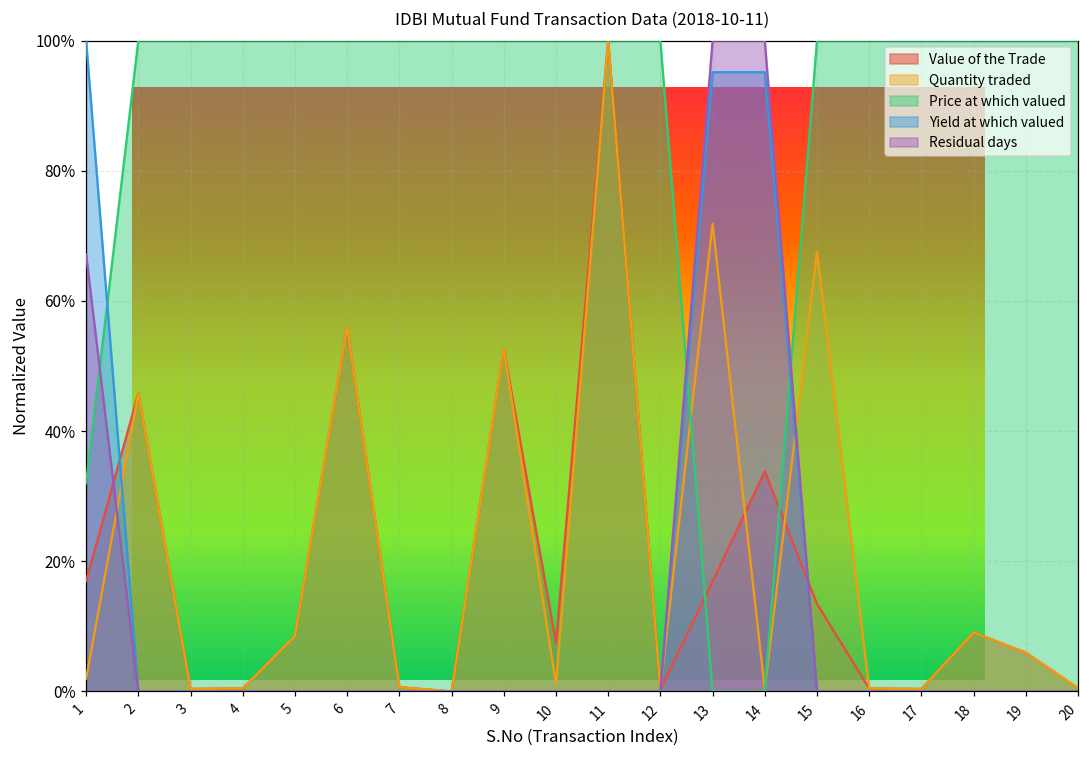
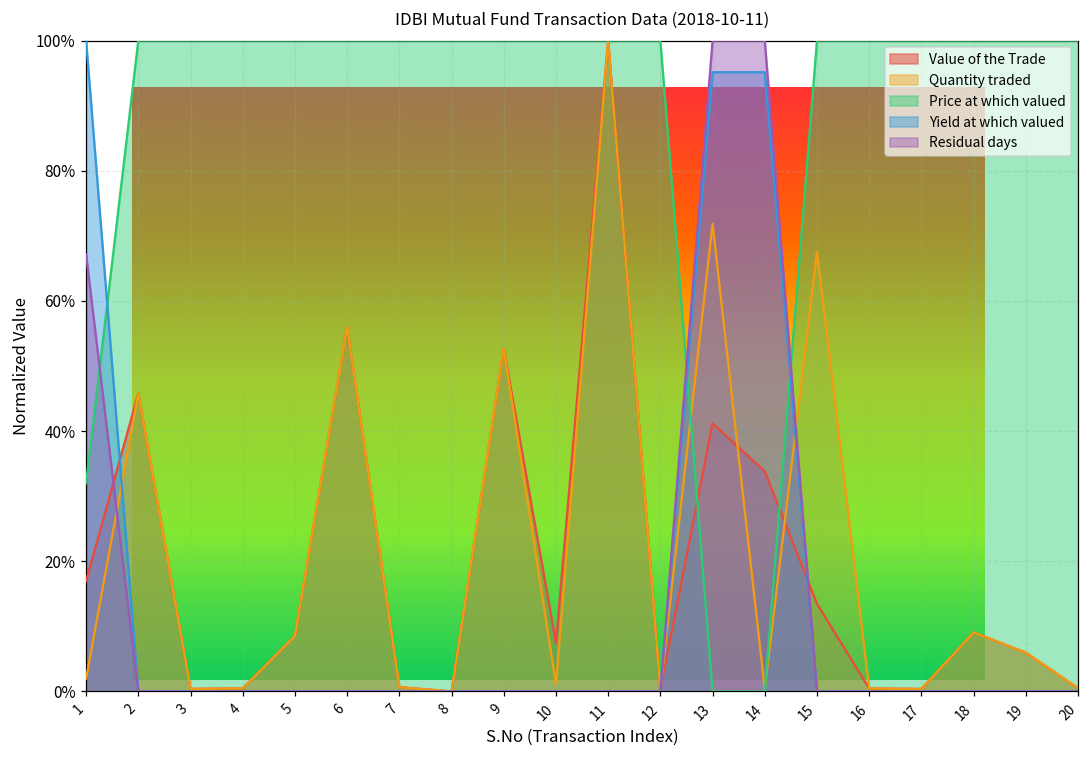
  {
    "IDBI Mutual Fund Transaction Data (2018-10-11)": {
      "Value of the Trade": {
        "1": "17%",
        "10": "7%",
-       "13": "17%",
+       "13": "41%",
        "14": "34%",
        "15": "13%"
      },
      "Quantity traded": {
        "1": "2%",
        "10": "1%",
        "13": "72%",
        "15": "68%"
      },
      "Price at which valued": {
        "1": "32%",
        "2": "100%",
        "3": "100%",
        "4": "100%",
        "5": "100%",
        "6": "100%",
        "7": "100%",
        "8": "100%",
        "9": "100%",
        "10": "100%",
        "12": "100%",
        "13": "0%",
        "15": "100%",
        "16": "100%",
        "17": "100%",
        "18": "100%",
        "19": "100%",
        "20": "100%"
      },
      "Yield at which valued": {
        "1": "100%",
        "13": "95%",
        "14": "95%"
      },
      "Residual days": {
        "1": "67%",
        "13": "100%",
        "14": "100%"
      }
    }
  }
